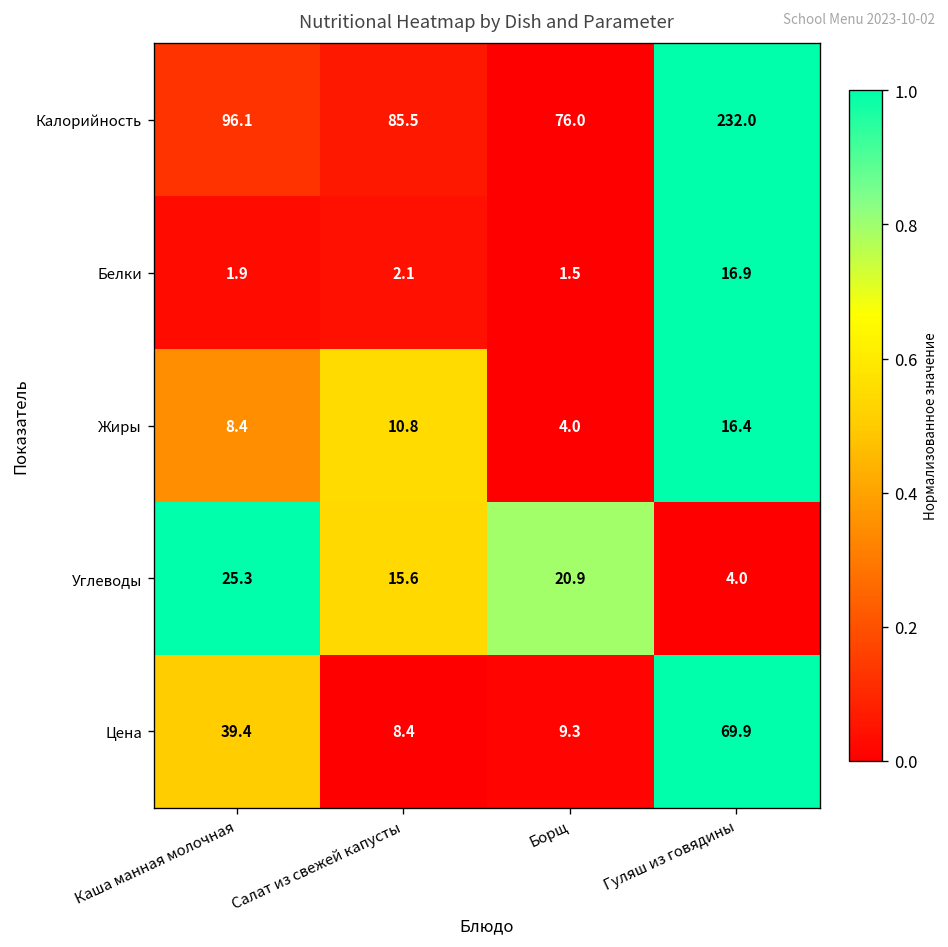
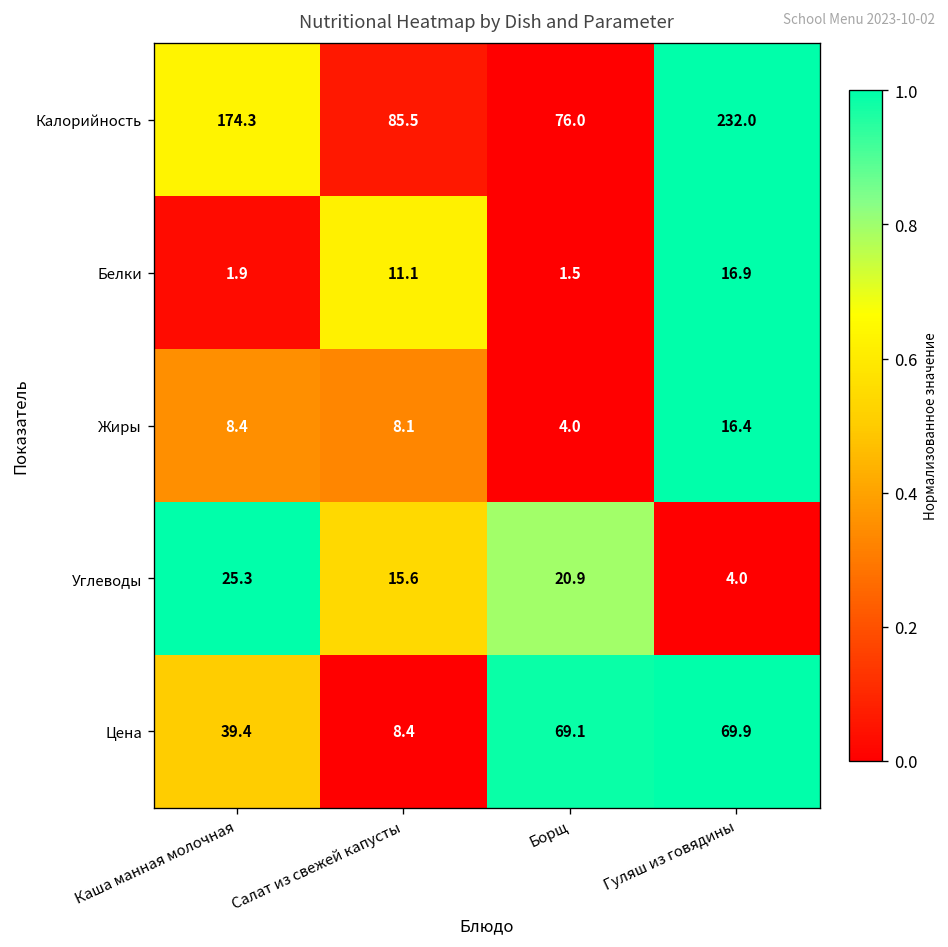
  {
    "Калорийность": {
-     "Каша манная молочная": 96.1,
+     "Каша манная молочная": 174.3,
      "Салат из свежей капусты": 85.5,
      "Борщ": 76.0,
      "Гуляш из говядины": 232.0
    },
    "Белки": {
      "Каша манная молочная": 1.9,
-     "Салат из свежей капусты": 2.1,
+     "Салат из свежей капусты": 11.1,
      "Борщ": 1.5,
      "Гуляш из говядины": 16.9
    },
    "Жиры": {
      "Каша манная молочная": 8.4,
-     "Салат из свежей капусты": 10.8,
+     "Салат из свежей капусты": 8.1,
      "Борщ": 4.0,
      "Гуляш из говядины": 16.4
    },
    "Углеводы": {
      "Каша манная молочная": 25.3,
      "Салат из свежей капусты": 15.6,
      "Борщ": 20.9,
      "Гуляш из говядины": 4.0
    },
    "Цена": {
      "Каша манная молочная": 39.4,
      "Салат из свежей капусты": 8.4,
-     "Борщ": 9.3,
+     "Борщ": 69.1,
      "Гуляш из говядины": 69.9
    }
  }
